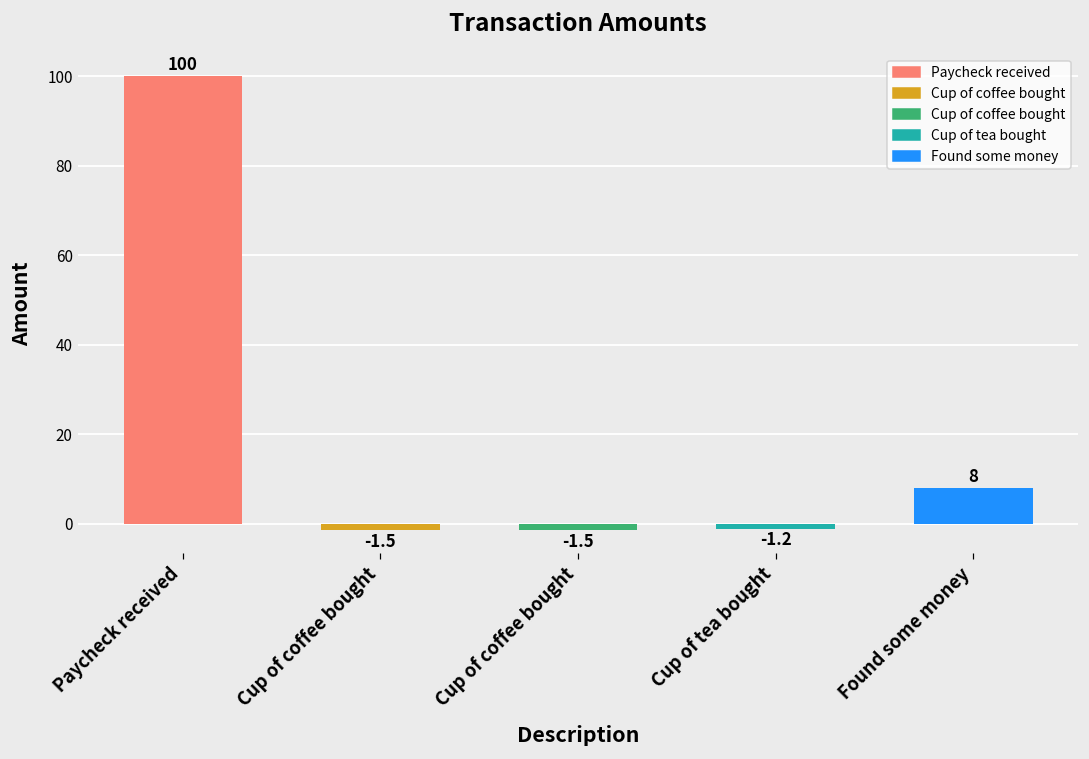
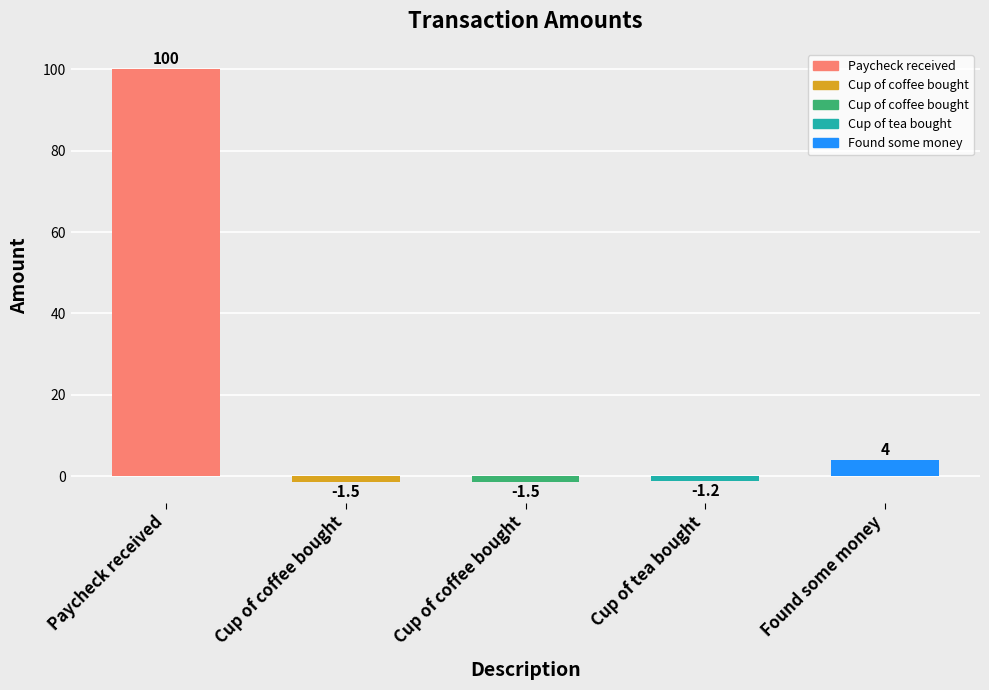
  {
    "Paycheck received": 100,
    "Cup of tea bought": -1.2,
-   "Found some money": 8
+   "Found some money": 4
  }
